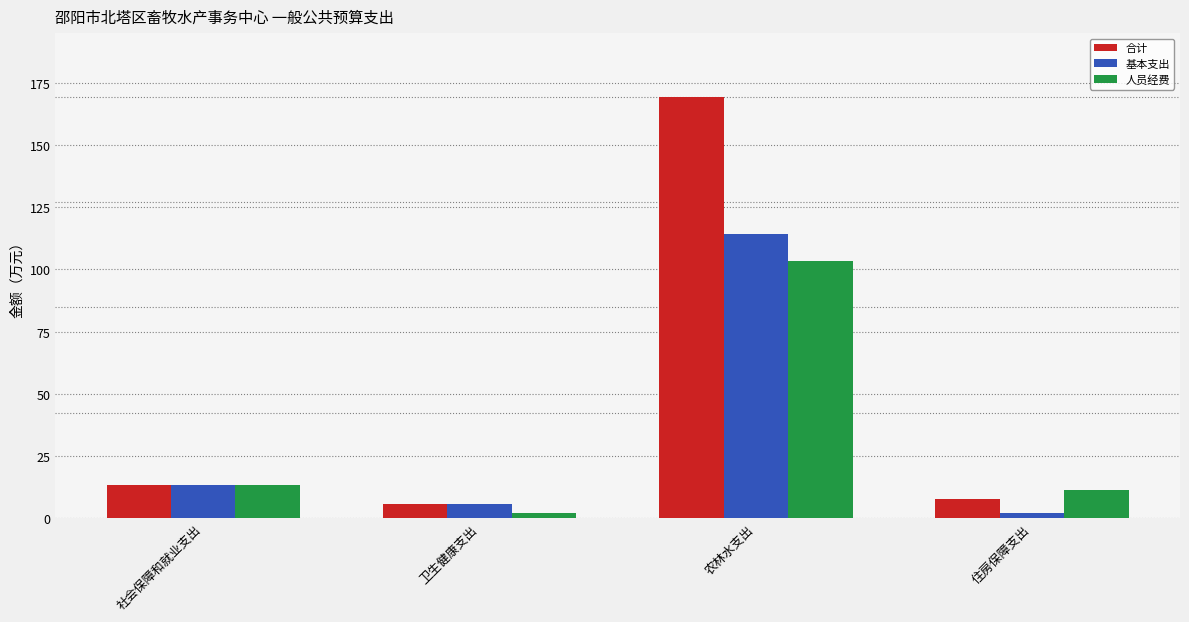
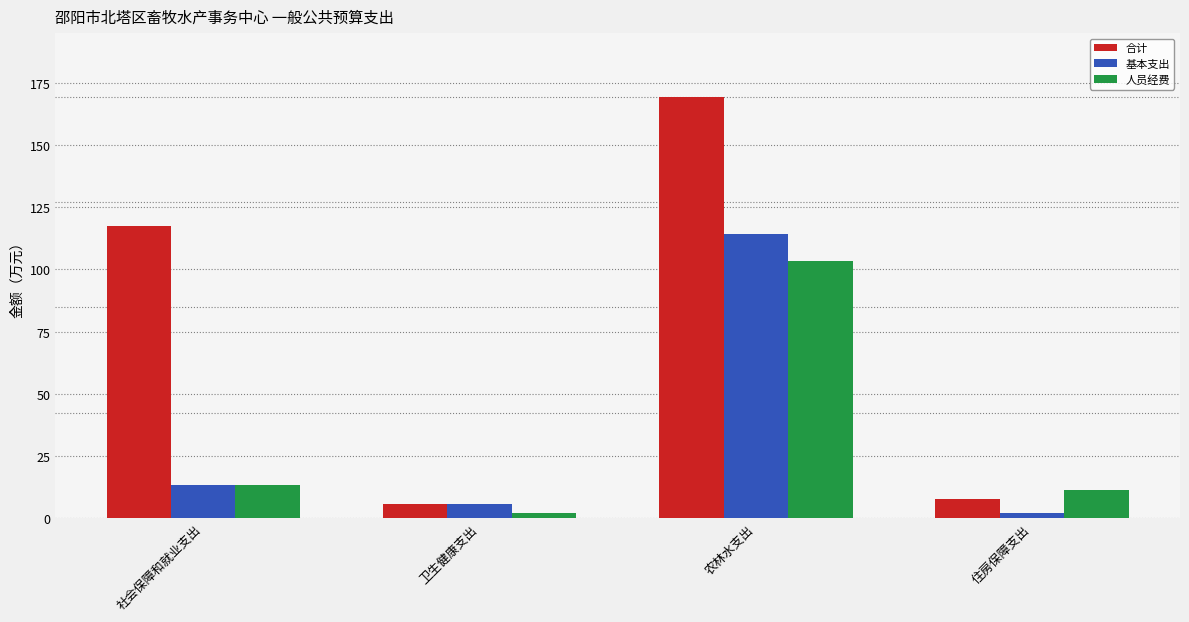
  {
    "合计": {
-     "社会保障和就业支出": 13,
+     "社会保障和就业支出": 117,
      "卫生健康支出": 6,
      "农林水支出": 169,
      "住房保障支出": 8
    },
    "基本支出": {
      "社会保障和就业支出": 13,
      "卫生健康支出": 6,
      "农林水支出": 114,
      "住房保障支出": 2
    },
    "人员经费": {
      "社会保障和就业支出": 13,
      "卫生健康支出": 2,
      "农林水支出": 103,
      "住房保障支出": 11
    }
  }
